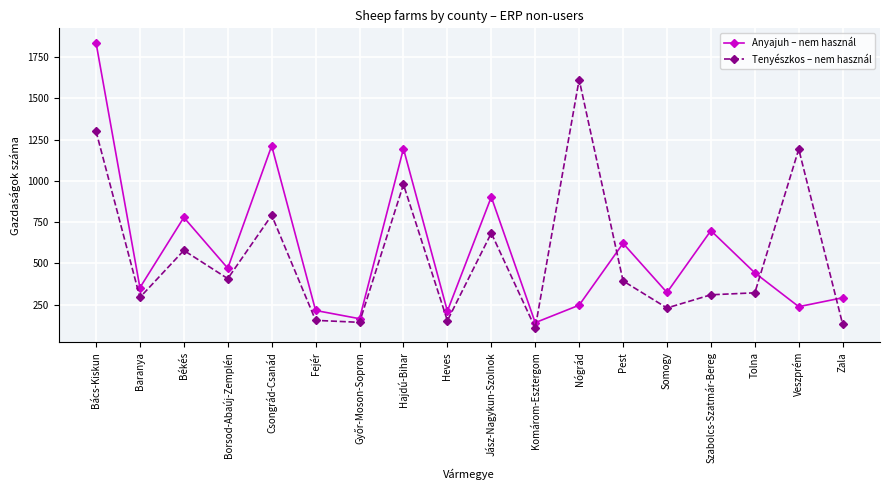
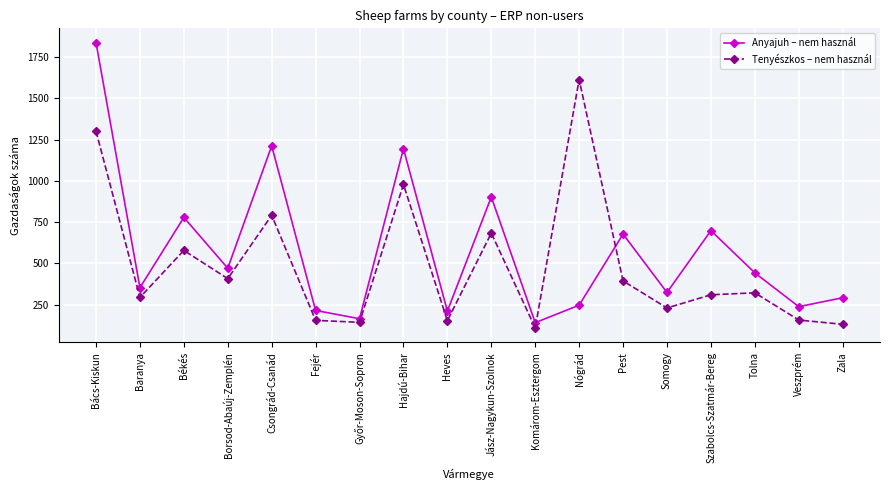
  {
    "Anyajuh – nem használ": {
      "Bács-Kiskun": 1840,
      "Baranya": 350,
      "Békés": 780,
      "Borsod-Abaúj-Zemplén": 470,
      "Csongrád-Csanád": 1210,
      "Fejér": 210,
      "Győr-Moson-Sopron": 160,
      "Hajdú-Bihar": 1200,
      "Heves": 210,
      "Jász-Nagykun-Szolnok": 900,
      "Komárom-Esztergom": 140,
      "Nógrád": 250,
-     "Pest": 620,
+     "Pest": 680,
      "Somogy": 320,
      "Szabolcs-Szatmár-Bereg": 700,
      "Tolna": 440,
      "Veszprém": 240,
      "Zala": 290
    },
    "Tenyészkos – nem használ": {
      "Bács-Kiskun": 1300,
      "Baranya": 290,
      "Békés": 580,
      "Borsod-Abaúj-Zemplén": 410,
      "Csongrád-Csanád": 790,
      "Fejér": 150,
      "Győr-Moson-Sopron": 140,
      "Hajdú-Bihar": 980,
      "Heves": 150,
      "Jász-Nagykun-Szolnok": 680,
      "Komárom-Esztergom": 110,
      "Nógrád": 1610,
      "Pest": 390,
      "Somogy": 230,
      "Szabolcs-Szatmár-Bereg": 310,
      "Tolna": 320,
-     "Veszprém": 1190,
+     "Veszprém": 160,
      "Zala": 130
    }
  }
